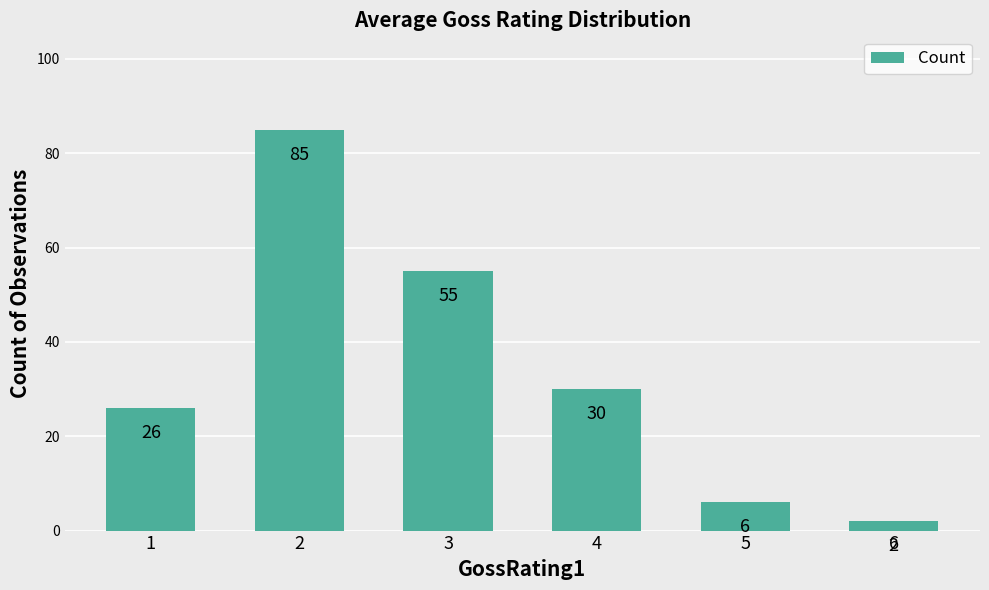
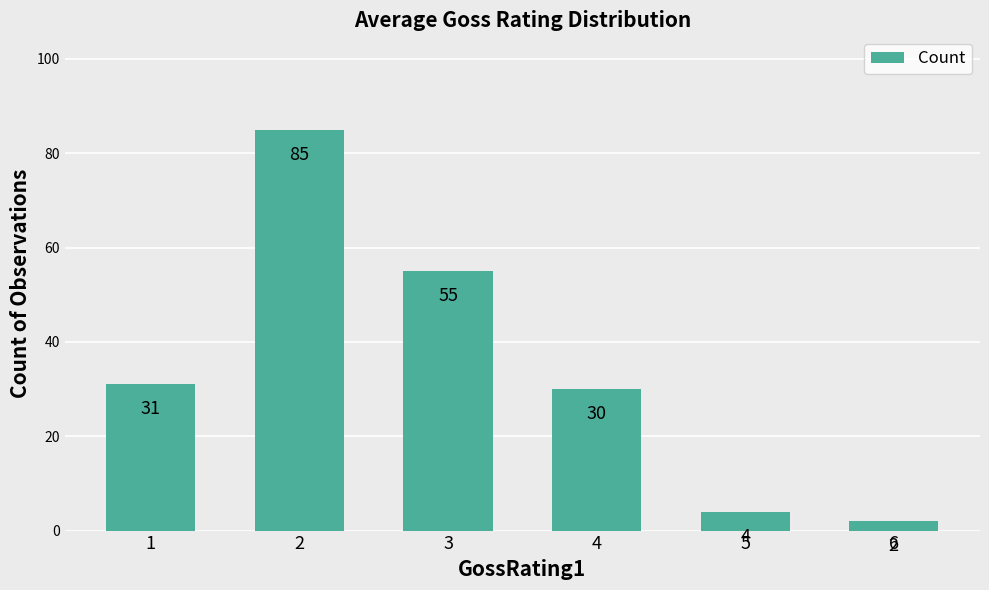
  {
-   "1": 26,
+   "1": 31,
    "2": 85,
    "3": 55,
    "4": 30,
-   "5": 6,
+   "5": 4,
    "6": 2
  }
